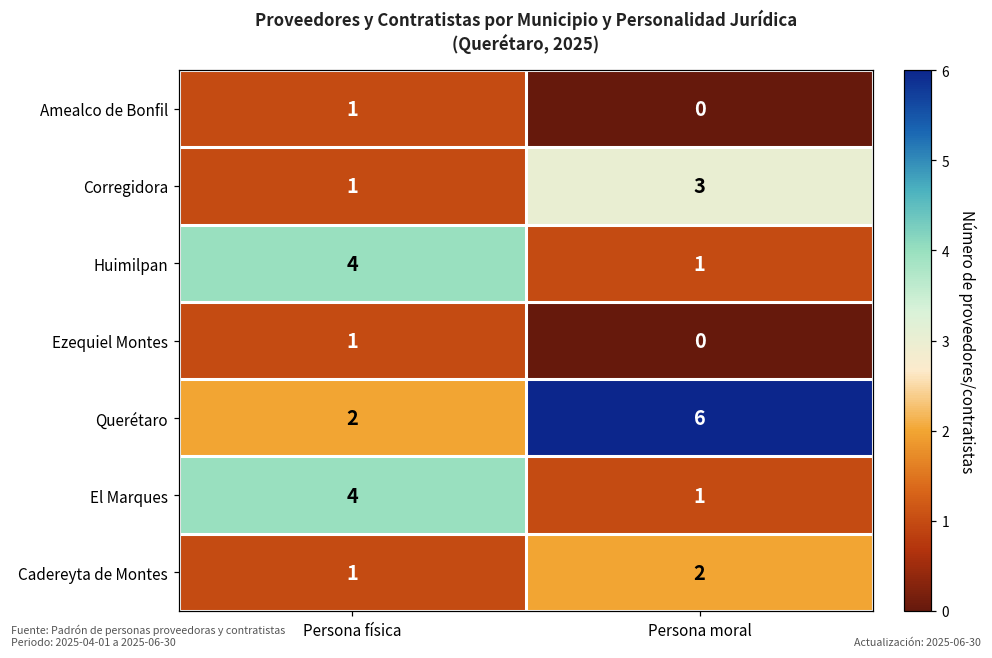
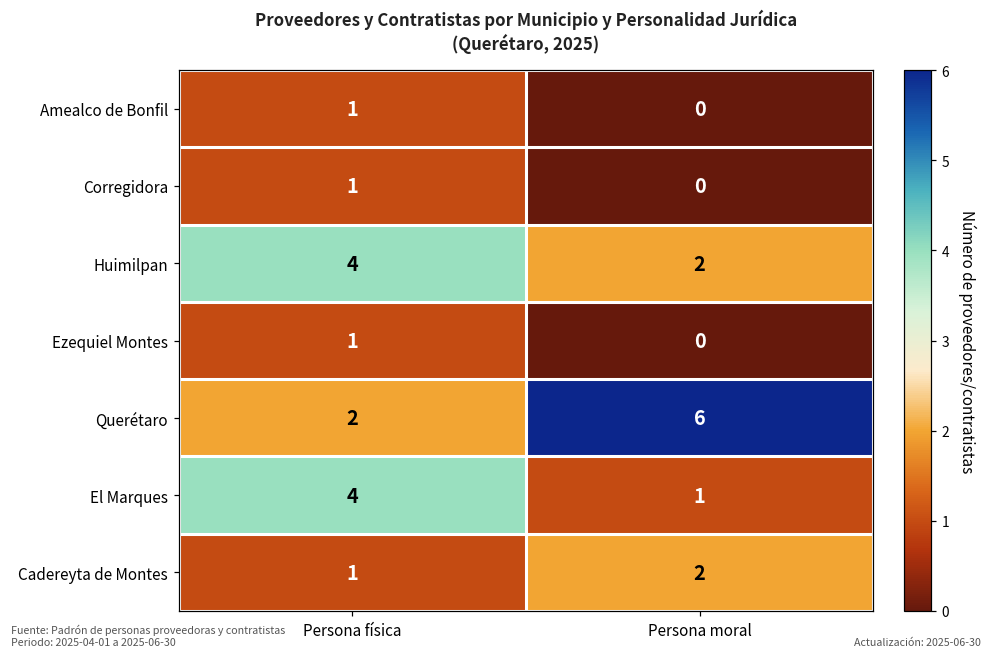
  {
    "Amealco de Bonfil": {
      "Persona física": 1,
      "Persona moral": 0
    },
    "Corregidora": {
      "Persona física": 1,
-     "Persona moral": 3
+     "Persona moral": 0
    },
    "Huimilpan": {
      "Persona física": 4,
-     "Persona moral": 1
+     "Persona moral": 2
    },
    "Ezequiel Montes": {
      "Persona física": 1,
      "Persona moral": 0
    },
    "Querétaro": {
      "Persona física": 2,
      "Persona moral": 6
    },
    "El Marques": {
      "Persona física": 4,
      "Persona moral": 1
    },
    "Cadereyta de Montes": {
      "Persona física": 1,
      "Persona moral": 2
    }
  }
